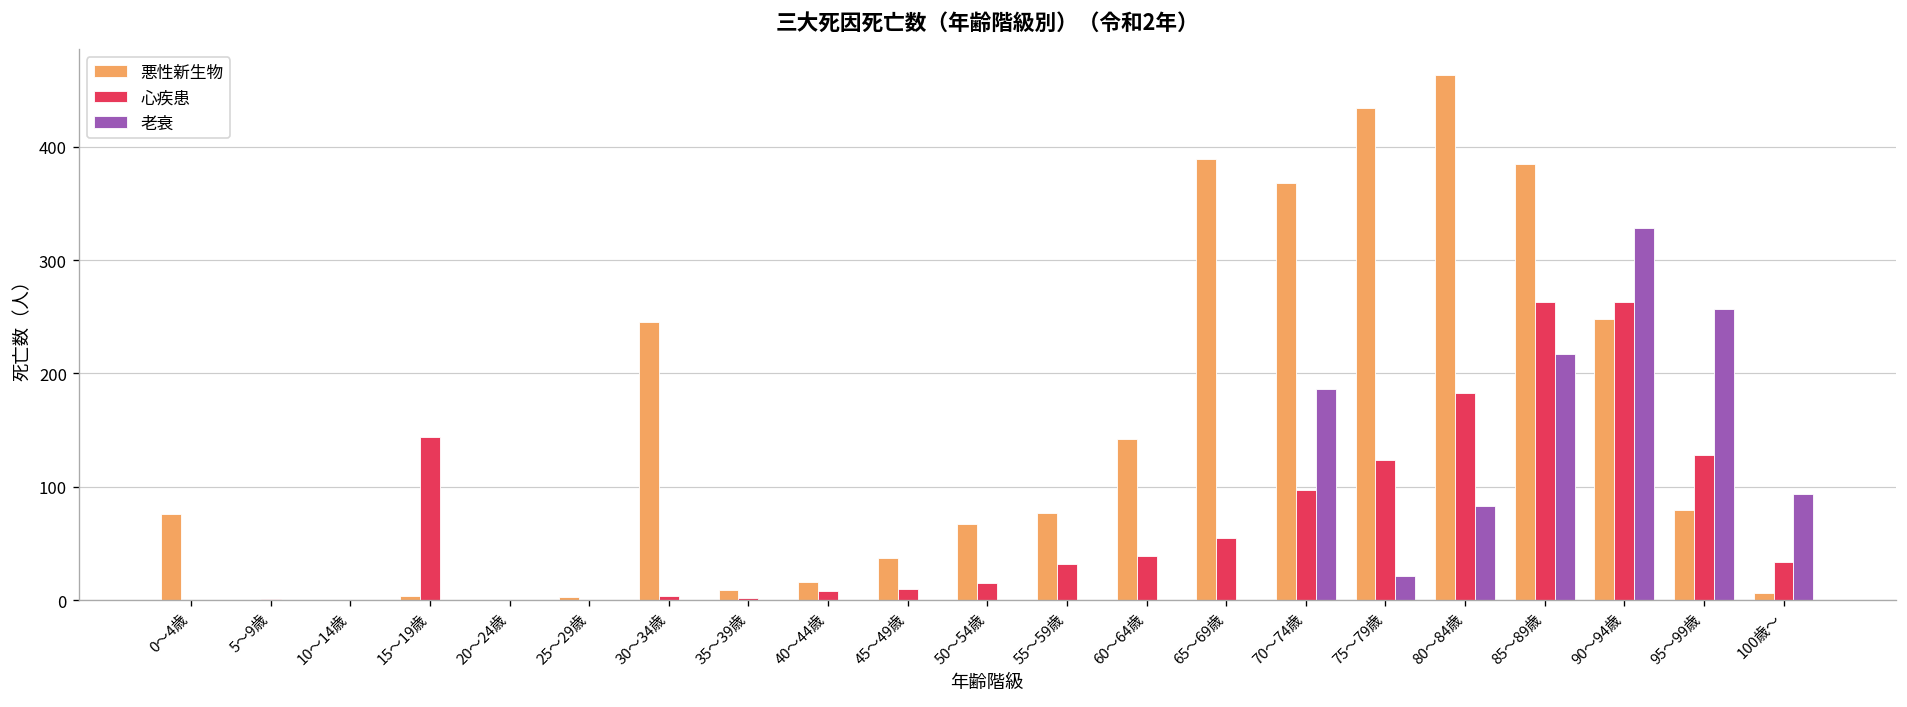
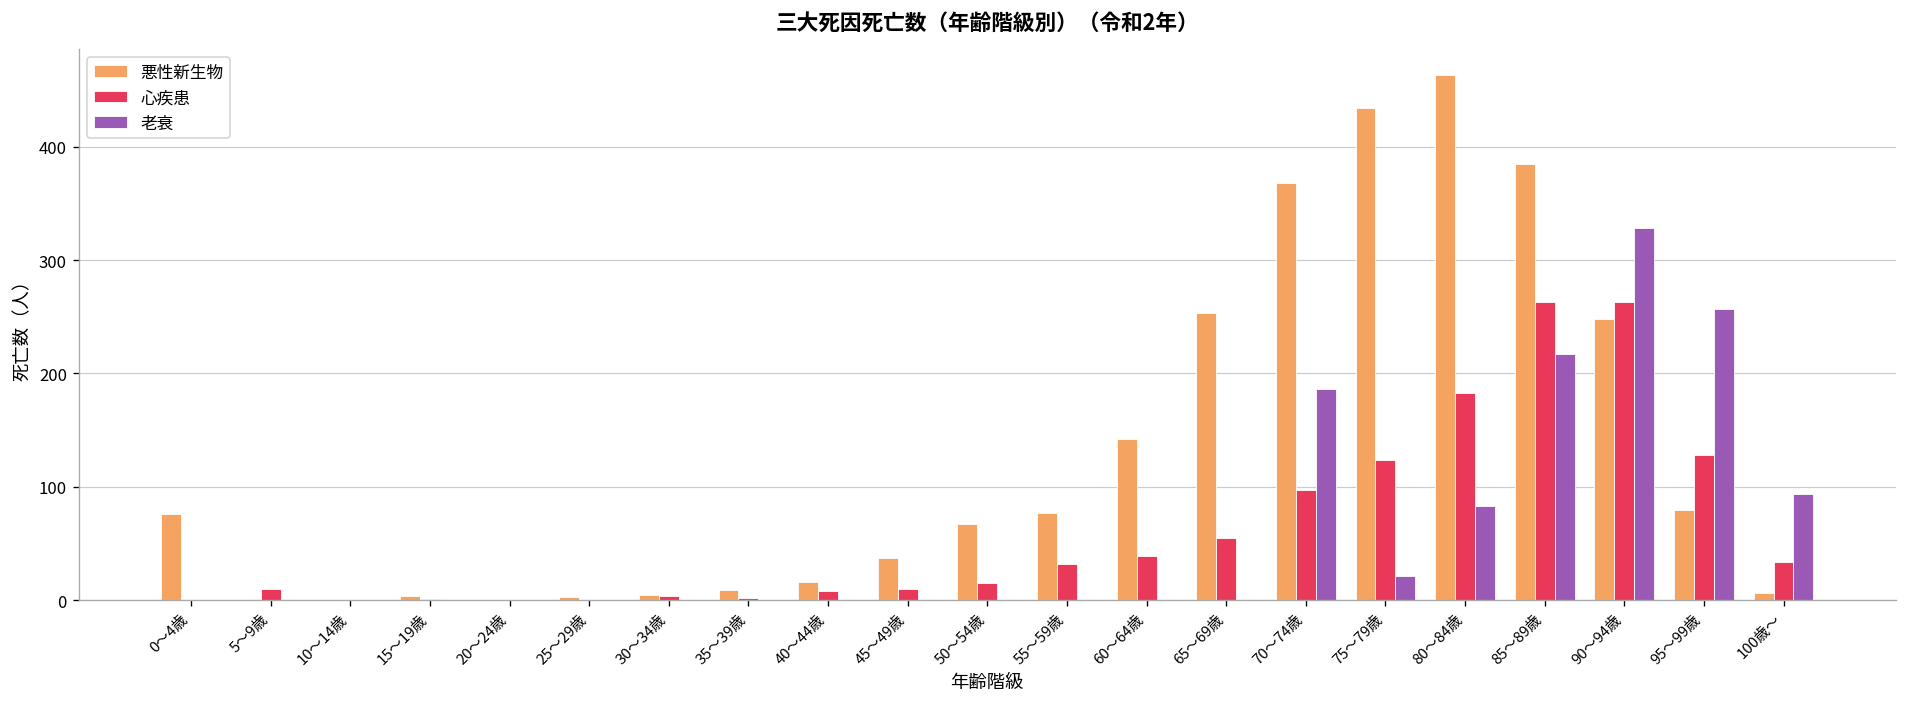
  {
    "悪性新生物": {
      "0～4歳": 80,
      "5～9歳": 0,
      "10～14歳": 0,
      "15～19歳": 0,
      "20～24歳": 0,
      "25～29歳": 0,
-     "30～34歳": 250,
+     "30～34歳": 10,
      "35～39歳": 10,
      "40～44歳": 20,
      "45～49歳": 40,
      "50～54歳": 70,
      "55～59歳": 80,
      "60～64歳": 140,
-     "65～69歳": 390,
+     "65～69歳": 250,
      "70～74歳": 370,
      "75～79歳": 430,
      "80～84歳": 460,
      "85～89歳": 390,
      "90～94歳": 250,
      "95～99歳": 80,
      "100歳～": 10
    },
    "心疾患": {
      "0～4歳": 0,
-     "5～9歳": 0,
+     "5～9歳": 10,
      "10～14歳": 0,
-     "15～19歳": 140,
+     "15～19歳": 0,
      "20～24歳": 0,
      "25～29歳": 0,
      "30～34歳": 0,
      "40～44歳": 10,
      "45～49歳": 10,
      "50～54歳": 20,
      "55～59歳": 30,
      "60～64歳": 40,
      "65～69歳": 60,
      "70～74歳": 100,
      "75～79歳": 120,
      "80～84歳": 180,
      "85～89歳": 260,
      "90～94歳": 260,
      "95～99歳": 130,
      "100歳～": 30
    },
    "老衰": {
      "0～4歳": 0,
      "5～9歳": 0,
      "10～14歳": 0,
      "15～19歳": 0,
      "20～24歳": 0,
      "25～29歳": 0,
      "30～34歳": 0,
      "35～39歳": 0,
      "40～44歳": 0,
      "45～49歳": 0,
      "50～54歳": 0,
      "55～59歳": 0,
      "60～64歳": 0,
      "65～69歳": 0,
      "70～74歳": 190,
      "75～79歳": 20,
      "80～84歳": 80,
      "85～89歳": 220,
      "90～94歳": 330,
      "95～99歳": 260,
      "100歳～": 90
    }
  }
